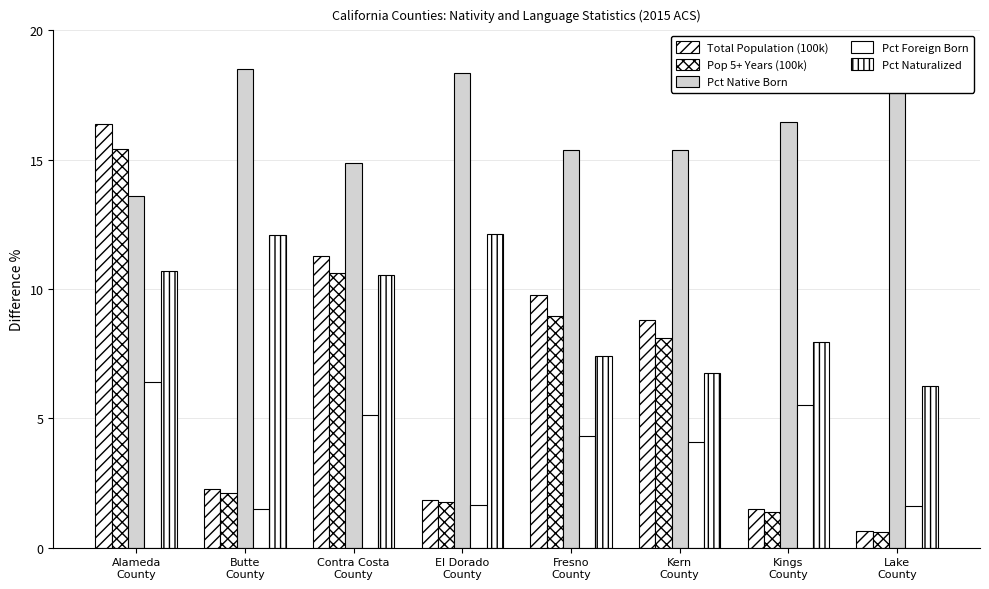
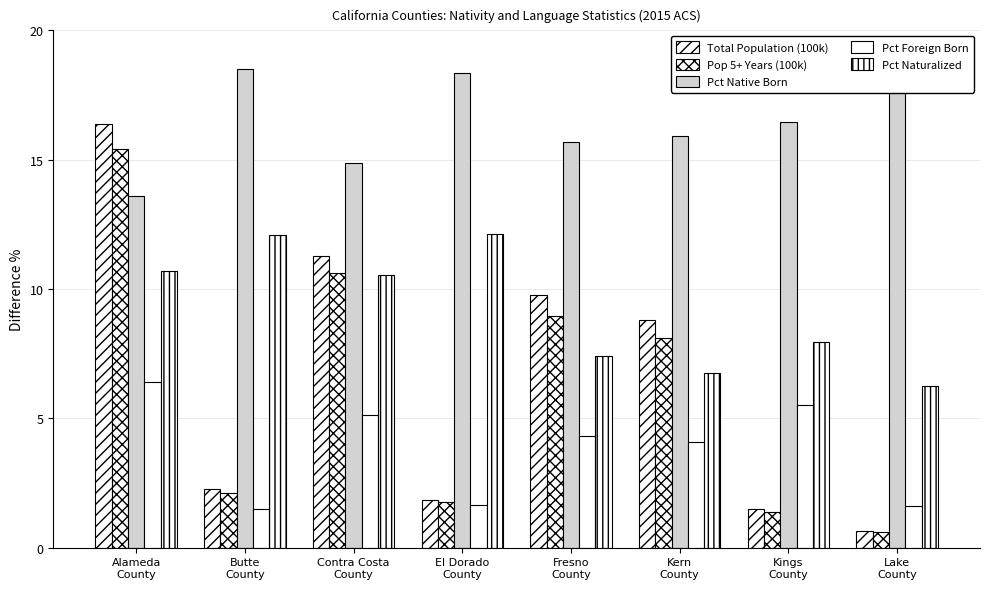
  {
    "Pct Native Born": {
      "Alameda County": 13.6,
      "Butte County": 18.5,
      "Contra Costa County": 14.9,
      "El Dorado County": 18.3,
-     "Fresno County": 15.4,
-     "Kern County": 15.4,
+     "Fresno County": 15.7,
+     "Kern County": 15.9,
      "Kings County": 16.5
    }
  }
